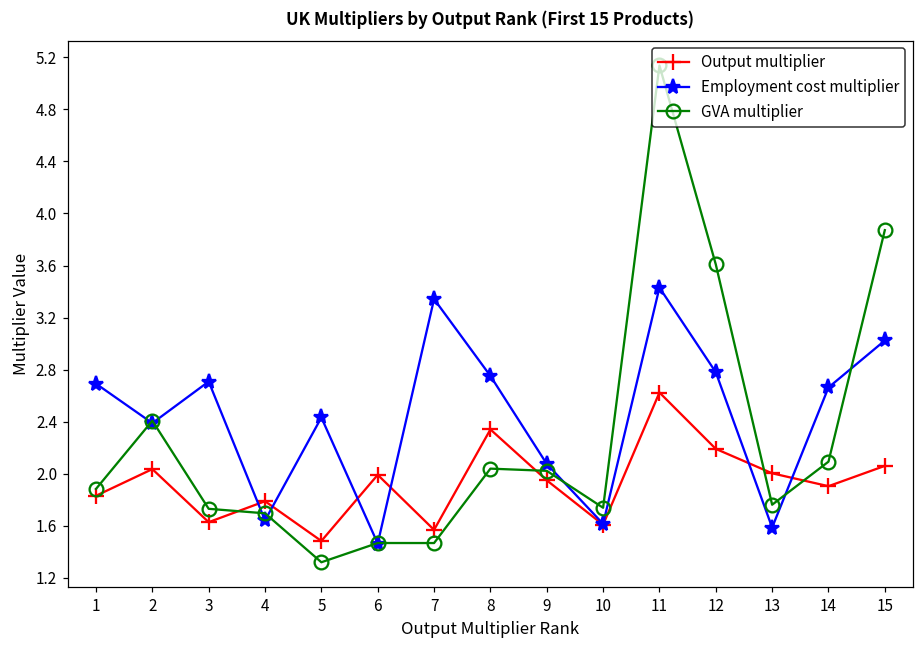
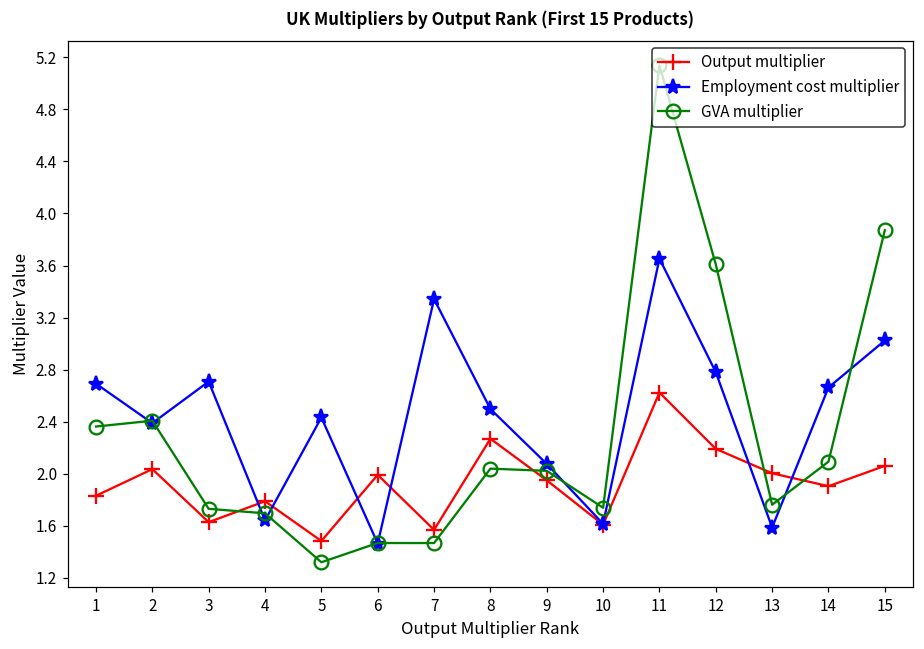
  {
    "Output multiplier": {
      "1": 1.83,
      "2": 2.04,
      "3": 1.63,
      "4": 1.79,
      "5": 1.48,
      "6": 1.99,
      "7": 1.57,
-     "8": 2.34,
+     "8": 2.27,
      "9": 1.95,
      "11": 2.62,
      "12": 2.19,
      "13": 2.00,
      "14": 1.90,
      "15": 2.06
    },
    "Employment cost multiplier": {
      "1": 2.69,
      "3": 2.71,
      "4": 1.64,
      "5": 2.43,
      "7": 3.34,
-     "8": 2.75,
+     "8": 2.50,
      "9": 2.08,
-     "11": 3.43,
+     "11": 3.65,
      "12": 2.78,
      "13": 1.59,
      "14": 2.66,
      "15": 3.02
    },
    "GVA multiplier": {
-     "1": 1.88,
+     "1": 2.36,
      "3": 1.73,
      "4": 1.70,
      "5": 1.32,
      "7": 1.47,
      "8": 2.04,
      "9": 2.02,
      "10": 1.74,
      "12": 3.61,
      "13": 1.76,
      "14": 2.09,
      "15": 3.87
    }
  }
